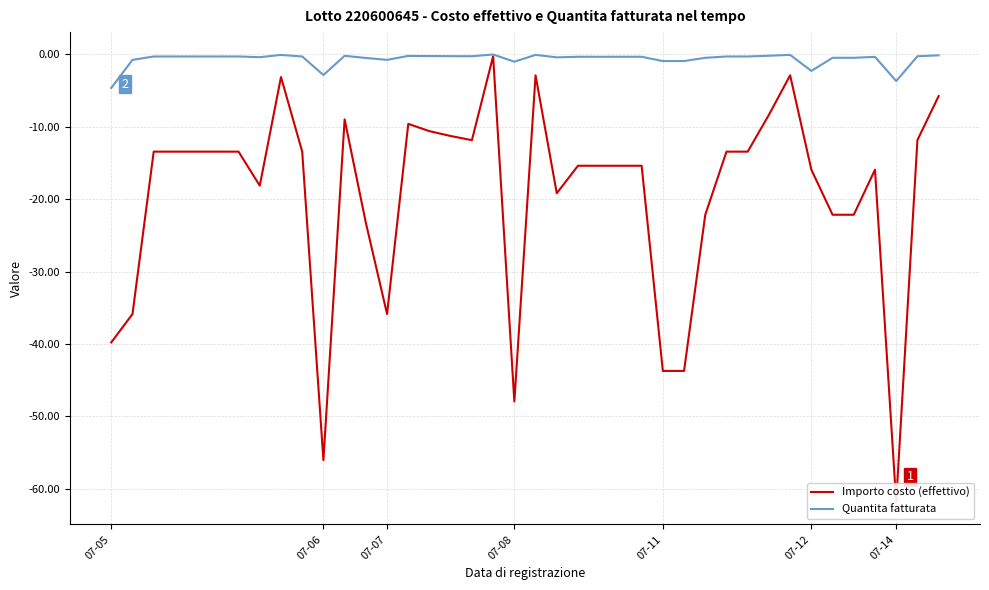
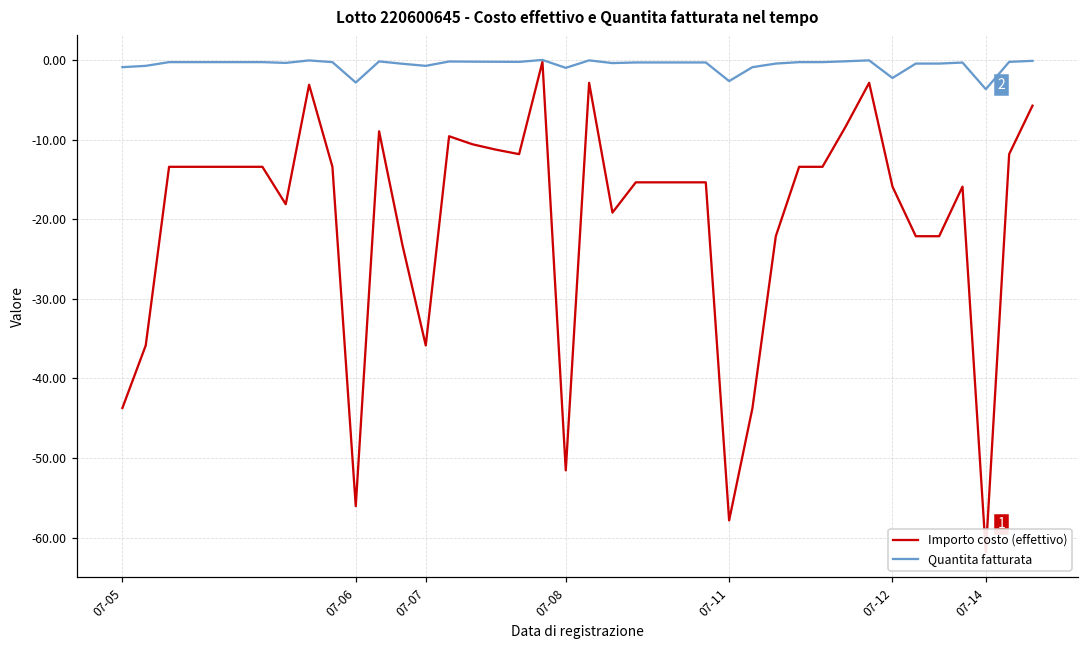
  {
    "Importo costo (effettivo)": {
-     "07-05": -40,
+     "07-05": -44,
      "07-06": -56,
      "07-07": -36,
-     "07-08": -48,
-     "07-11": -44,
+     "07-08": -52,
+     "07-11": -58,
      "07-12": -16
    },
    "Quantita fatturata": {
-     "07-05": -5,
+     "07-05": -1,
      "07-06": -3,
      "07-07": -1,
      "07-08": -1,
-     "07-11": -1,
+     "07-11": -3,
      "07-12": -2,
      "07-14": -4
    }
  }
